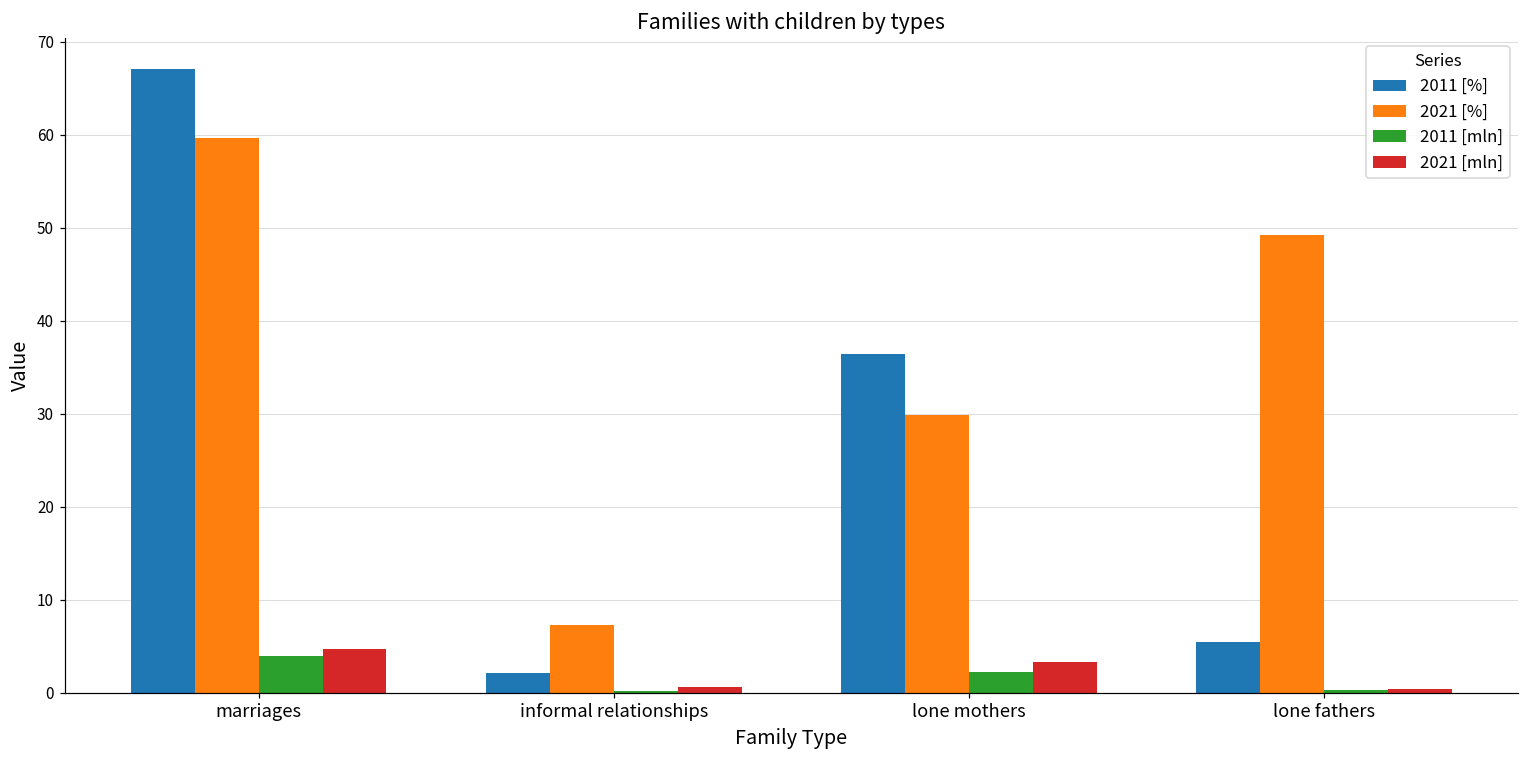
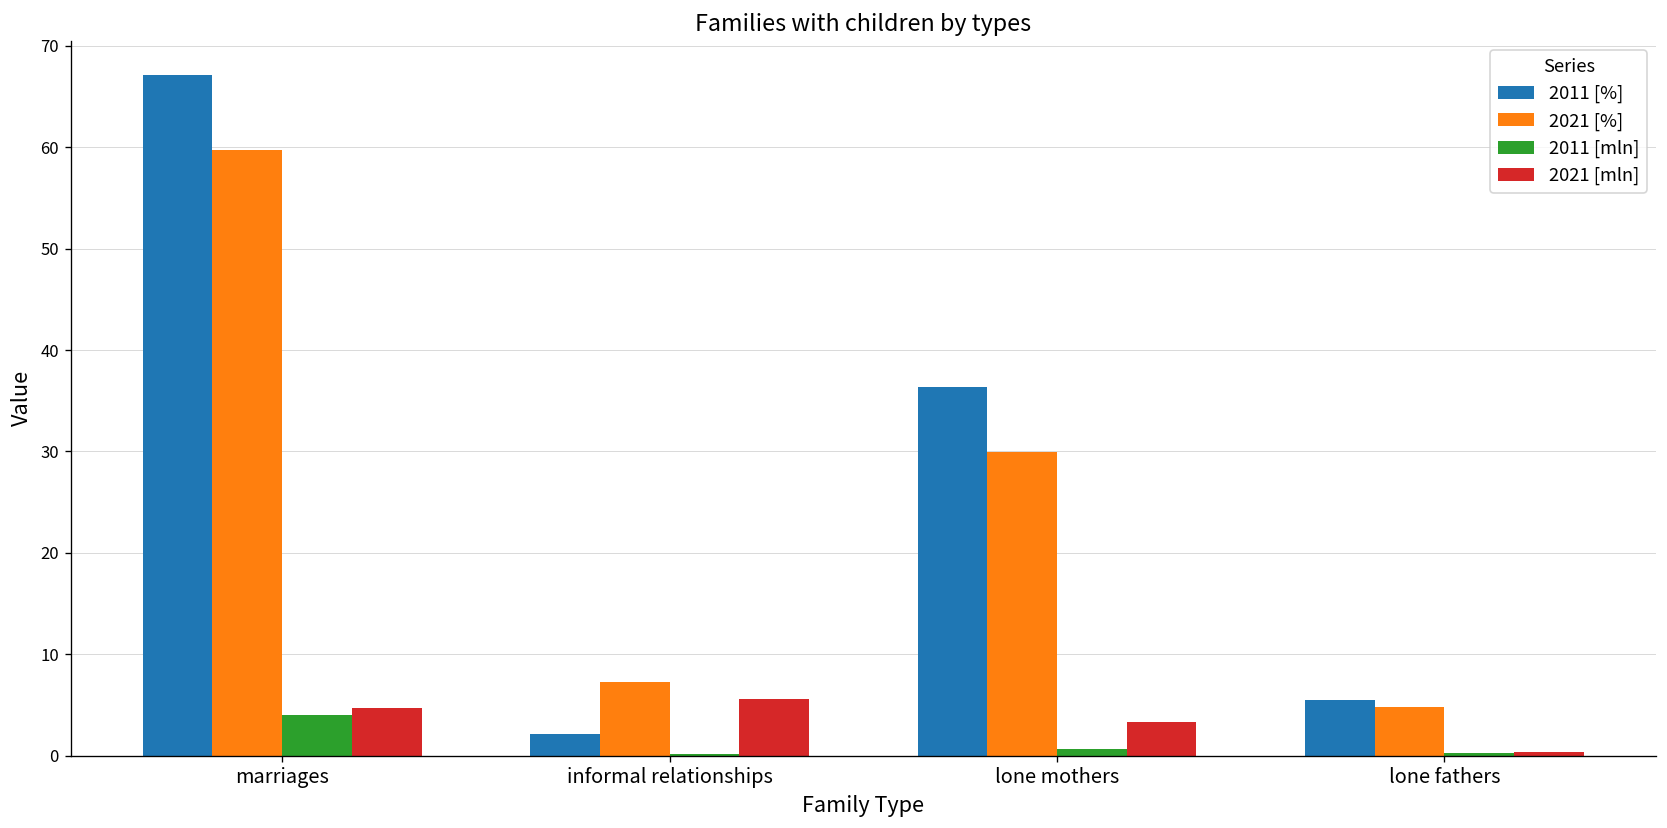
  {
    "2011 [%]": {
      "marriages": 67,
      "informal relationships": 2,
      "lone mothers": 36,
      "lone fathers": 6
    },
    "2021 [%]": {
      "marriages": 60,
      "informal relationships": 7,
      "lone mothers": 30,
-     "lone fathers": 49
+     "lone fathers": 5
    },
    "2011 [mln]": {
      "marriages": 4,
-     "lone mothers": 2,
+     "lone mothers": 1,
      "lone fathers": 0
    },
    "2021 [mln]": {
      "marriages": 5,
-     "informal relationships": 1,
+     "informal relationships": 6,
      "lone mothers": 3,
      "lone fathers": 0
    }
  }
